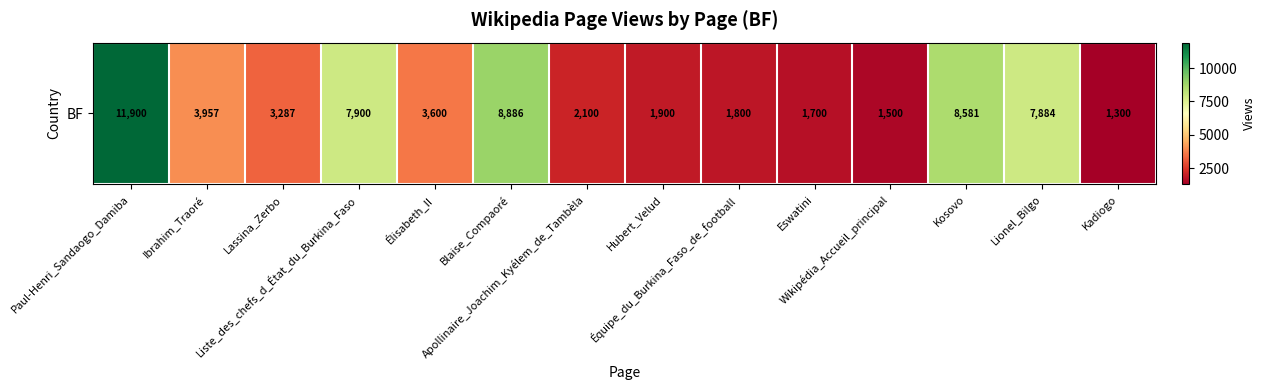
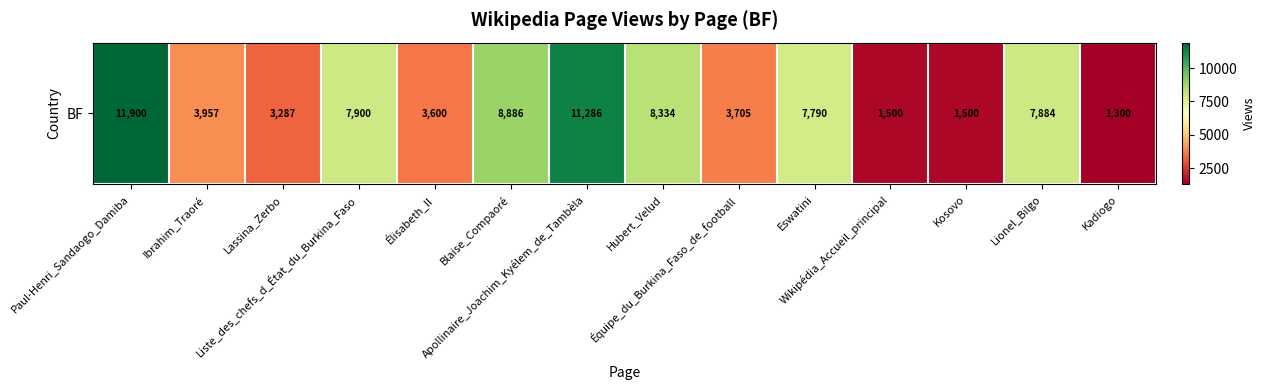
  {
    "BF": {
      "Paul-Henri_Sandaogo_Damiba": "11,900",
      "Ibrahim_Traoré": "3,957",
      "Lassina_Zerbo": "3,287",
      "Liste_des_chefs_d_État_du_Burkina_Faso": "7,900",
      "Élisabeth_II": "3,600",
      "Blaise_Compaoré": "8,886",
-     "Apollinaire_Joachim_Kyélem_de_Tambèla": "2,100",
-     "Hubert_Velud": "1,900",
-     "Équipe_du_Burkina_Faso_de_football": "1,800",
-     "Eswatini": "1,700",
+     "Apollinaire_Joachim_Kyélem_de_Tambèla": "11,286",
+     "Hubert_Velud": "8,334",
+     "Équipe_du_Burkina_Faso_de_football": "3,705",
+     "Eswatini": "7,790",
      "Wikipédia_Accueil_principal": "1,500",
-     "Kosovo": "8,581",
+     "Kosovo": "1,500",
      "Lionel_Bilgo": "7,884",
      "Kadiogo": "1,300"
    }
  }
